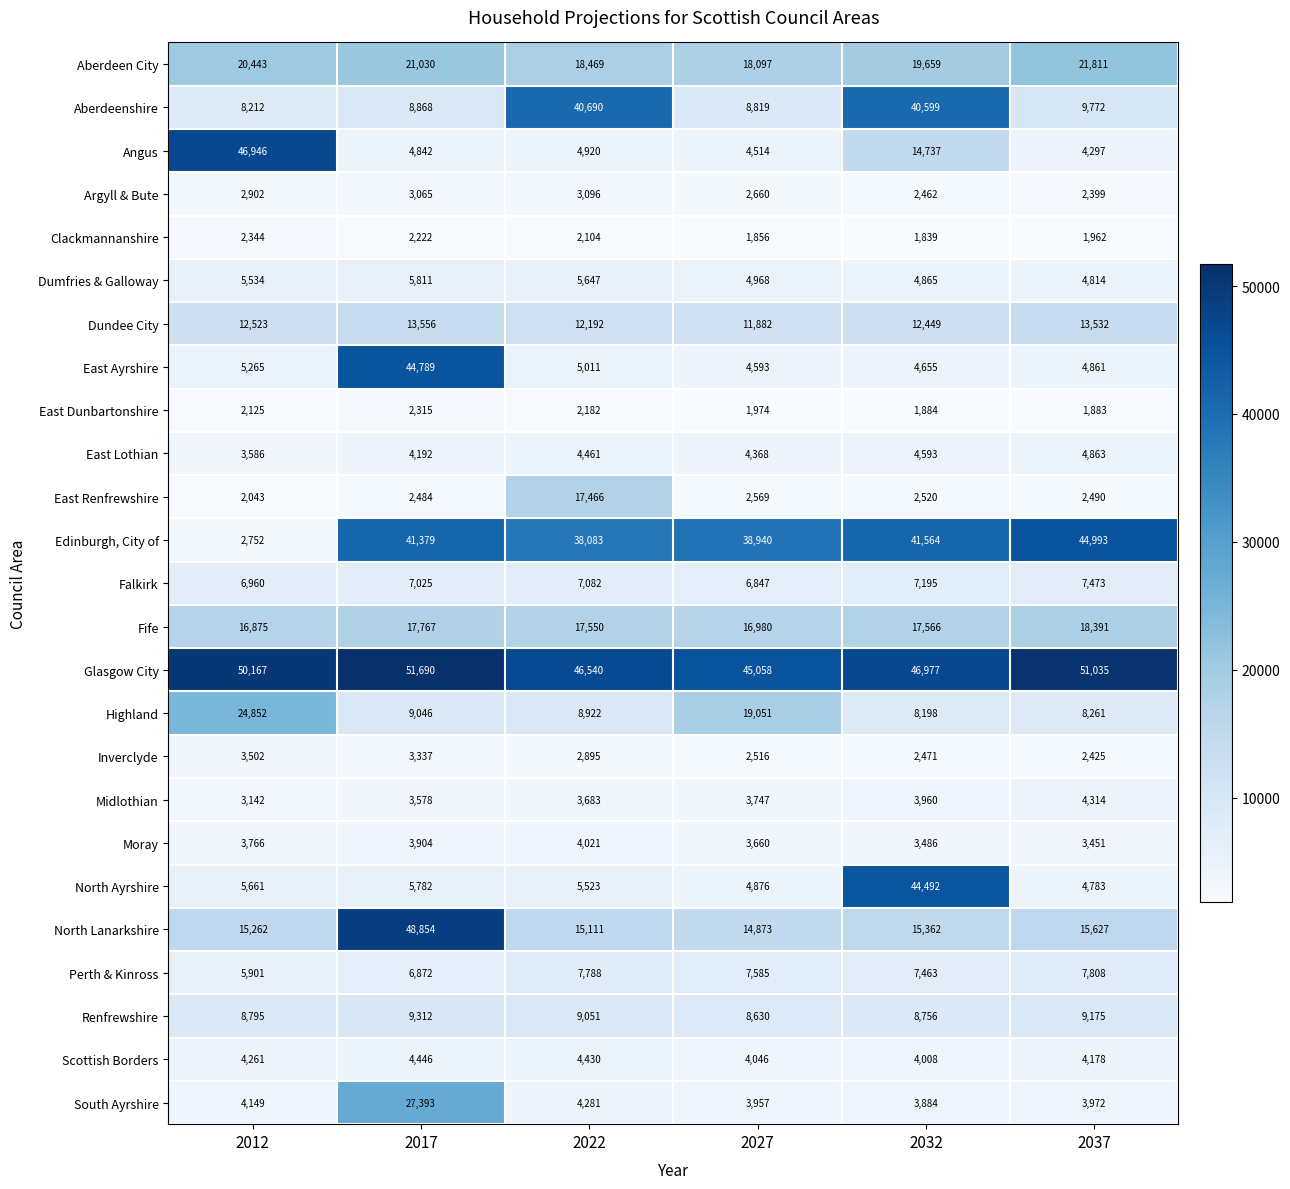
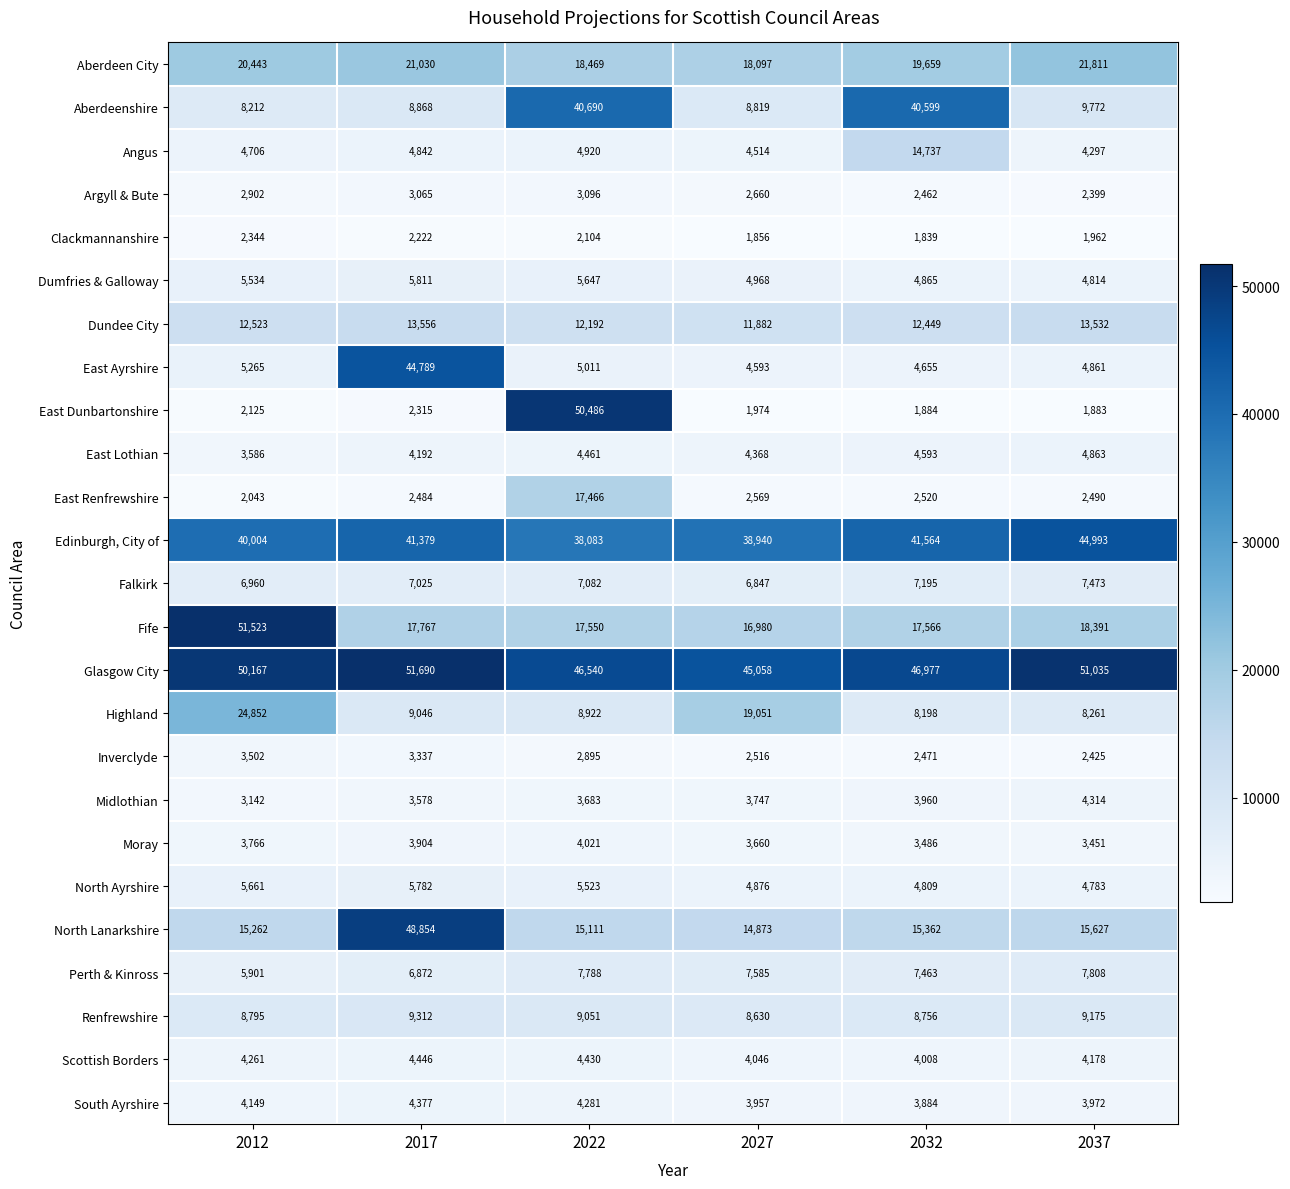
  {
    "Aberdeen City": {
      "2012": "20,443",
      "2017": "21,030",
      "2022": "18,469",
      "2027": "18,097",
      "2032": "19,659",
      "2037": "21,811"
    },
    "Aberdeenshire": {
      "2012": "8,212",
      "2017": "8,868",
      "2022": "40,690",
      "2027": "8,819",
      "2032": "40,599",
      "2037": "9,772"
    },
    "Angus": {
-     "2012": "46,946",
+     "2012": "4,706",
      "2017": "4,842",
      "2022": "4,920",
      "2027": "4,514",
      "2032": "14,737",
      "2037": "4,297"
    },
    "Argyll & Bute": {
      "2012": "2,902",
      "2017": "3,065",
      "2022": "3,096",
      "2027": "2,660",
      "2032": "2,462",
      "2037": "2,399"
    },
    "Clackmannanshire": {
      "2012": "2,344",
      "2017": "2,222",
      "2022": "2,104",
      "2027": "1,856",
      "2032": "1,839",
      "2037": "1,962"
    },
    "Dumfries & Galloway": {
      "2012": "5,534",
      "2017": "5,811",
      "2022": "5,647",
      "2027": "4,968",
      "2032": "4,865",
      "2037": "4,814"
    },
    "Dundee City": {
      "2012": "12,523",
      "2017": "13,556",
      "2022": "12,192",
      "2027": "11,882",
      "2032": "12,449",
      "2037": "13,532"
    },
    "East Ayrshire": {
      "2012": "5,265",
      "2017": "44,789",
      "2022": "5,011",
      "2027": "4,593",
      "2032": "4,655",
      "2037": "4,861"
    },
    "East Dunbartonshire": {
      "2012": "2,125",
      "2017": "2,315",
-     "2022": "2,182",
+     "2022": "50,486",
      "2027": "1,974",
      "2032": "1,884",
      "2037": "1,883"
    },
    "East Lothian": {
      "2012": "3,586",
      "2017": "4,192",
      "2022": "4,461",
      "2027": "4,368",
      "2032": "4,593",
      "2037": "4,863"
    },
    "East Renfrewshire": {
      "2012": "2,043",
      "2017": "2,484",
      "2022": "17,466",
      "2027": "2,569",
      "2032": "2,520",
      "2037": "2,490"
    },
    "Edinburgh, City of": {
-     "2012": "2,752",
+     "2012": "40,004",
      "2017": "41,379",
      "2022": "38,083",
      "2027": "38,940",
      "2032": "41,564",
      "2037": "44,993"
    },
    "Falkirk": {
      "2012": "6,960",
      "2017": "7,025",
      "2022": "7,082",
      "2027": "6,847",
      "2032": "7,195",
      "2037": "7,473"
    },
    "Fife": {
-     "2012": "16,875",
+     "2012": "51,523",
      "2017": "17,767",
      "2022": "17,550",
      "2027": "16,980",
      "2032": "17,566",
      "2037": "18,391"
    },
    "Glasgow City": {
      "2012": "50,167",
      "2017": "51,690",
      "2022": "46,540",
      "2027": "45,058",
      "2032": "46,977",
      "2037": "51,035"
    },
    "Highland": {
      "2012": "24,852",
      "2017": "9,046",
      "2022": "8,922",
      "2027": "19,051",
      "2032": "8,198",
      "2037": "8,261"
    },
    "Inverclyde": {
      "2012": "3,502",
      "2017": "3,337",
      "2022": "2,895",
      "2027": "2,516",
      "2032": "2,471",
      "2037": "2,425"
    },
    "Midlothian": {
      "2012": "3,142",
      "2017": "3,578",
      "2022": "3,683",
      "2027": "3,747",
      "2032": "3,960",
      "2037": "4,314"
    },
    "Moray": {
      "2012": "3,766",
      "2017": "3,904",
      "2022": "4,021",
      "2027": "3,660",
      "2032": "3,486",
      "2037": "3,451"
    },
    "North Ayrshire": {
      "2012": "5,661",
      "2017": "5,782",
      "2022": "5,523",
      "2027": "4,876",
-     "2032": "44,492",
+     "2032": "4,809",
      "2037": "4,783"
    },
    "North Lanarkshire": {
      "2012": "15,262",
      "2017": "48,854",
      "2022": "15,111",
      "2027": "14,873",
      "2032": "15,362",
      "2037": "15,627"
    },
    "Perth & Kinross": {
      "2012": "5,901",
      "2017": "6,872",
      "2022": "7,788",
      "2027": "7,585",
      "2032": "7,463",
      "2037": "7,808"
    },
    "Renfrewshire": {
      "2012": "8,795",
      "2017": "9,312",
      "2022": "9,051",
      "2027": "8,630",
      "2032": "8,756",
      "2037": "9,175"
    },
    "Scottish Borders": {
      "2012": "4,261",
      "2017": "4,446",
      "2022": "4,430",
      "2027": "4,046",
      "2032": "4,008",
      "2037": "4,178"
    },
    "South Ayrshire": {
      "2012": "4,149",
-     "2017": "27,393",
+     "2017": "4,377",
      "2022": "4,281",
      "2027": "3,957",
      "2032": "3,884",
      "2037": "3,972"
    }
  }
